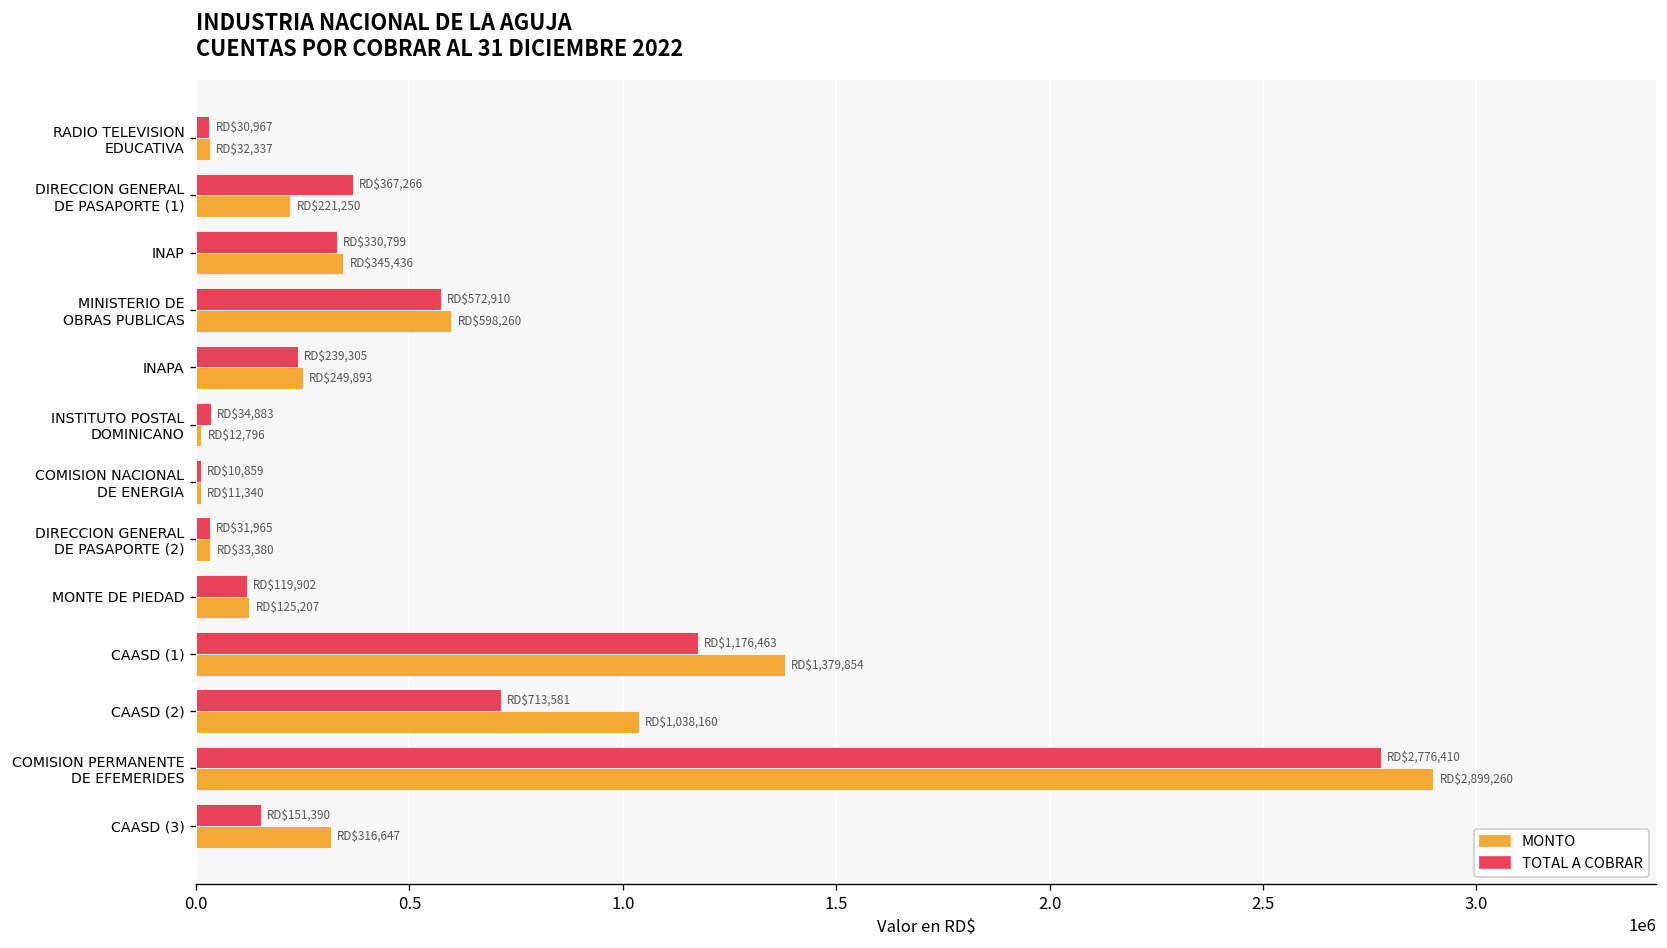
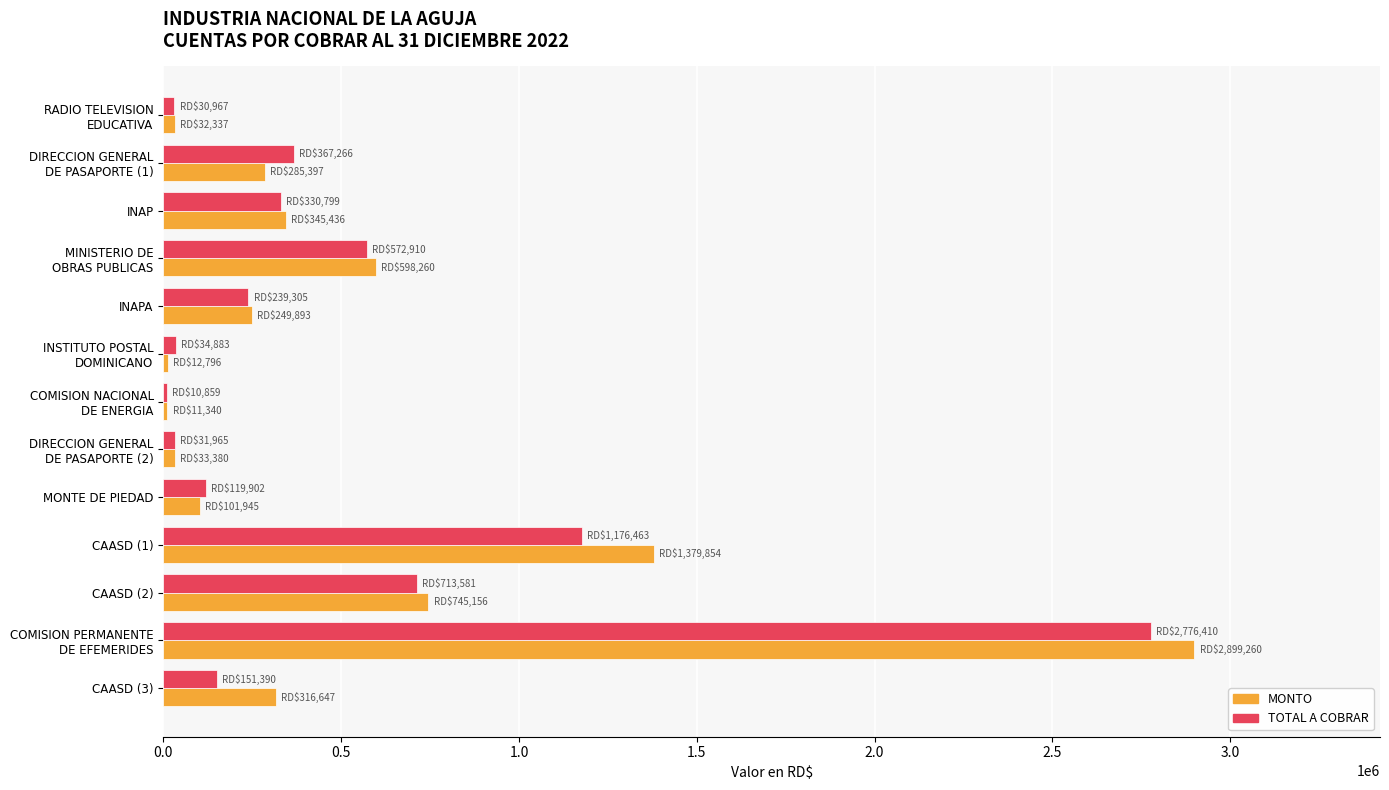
  {
    "MONTO": {
      "RADIO TELEVISION EDUCATIVA": "$32,337",
-     "DIRECCION GENERAL DE PASAPORTE (1)": "$221,250",
+     "DIRECCION GENERAL DE PASAPORTE (1)": "$285,397",
      "INAP": "$345,436",
      "MINISTERIO DE OBRAS PUBLICAS": "$598,260",
      "INAPA": "$249,893",
      "INSTITUTO POSTAL DOMINICANO": "$12,796",
      "COMISION NACIONAL DE ENERGIA": "$11,340",
      "DIRECCION GENERAL DE PASAPORTE (2)": "$33,380",
-     "MONTE DE PIEDAD": "$125,207",
+     "MONTE DE PIEDAD": "$101,945",
      "CAASD (1)": "$1,379,854",
-     "CAASD (2)": "$1,038,160",
+     "CAASD (2)": "$745,156",
      "COMISION PERMANENTE DE EFEMERIDES": "$2,899,260",
      "CAASD (3)": "$316,647"
    },
    "TOTAL A COBRAR": {
      "RADIO TELEVISION EDUCATIVA": "$30,967",
      "DIRECCION GENERAL DE PASAPORTE (1)": "$367,266",
      "INAP": "$330,799",
      "MINISTERIO DE OBRAS PUBLICAS": "$572,910",
      "INAPA": "$239,305",
      "INSTITUTO POSTAL DOMINICANO": "$34,883",
      "COMISION NACIONAL DE ENERGIA": "$10,859",
      "DIRECCION GENERAL DE PASAPORTE (2)": "$31,965",
      "MONTE DE PIEDAD": "$119,902",
      "CAASD (1)": "$1,176,463",
      "CAASD (2)": "$713,581",
      "COMISION PERMANENTE DE EFEMERIDES": "$2,776,410",
      "CAASD (3)": "$151,390"
    }
  }
